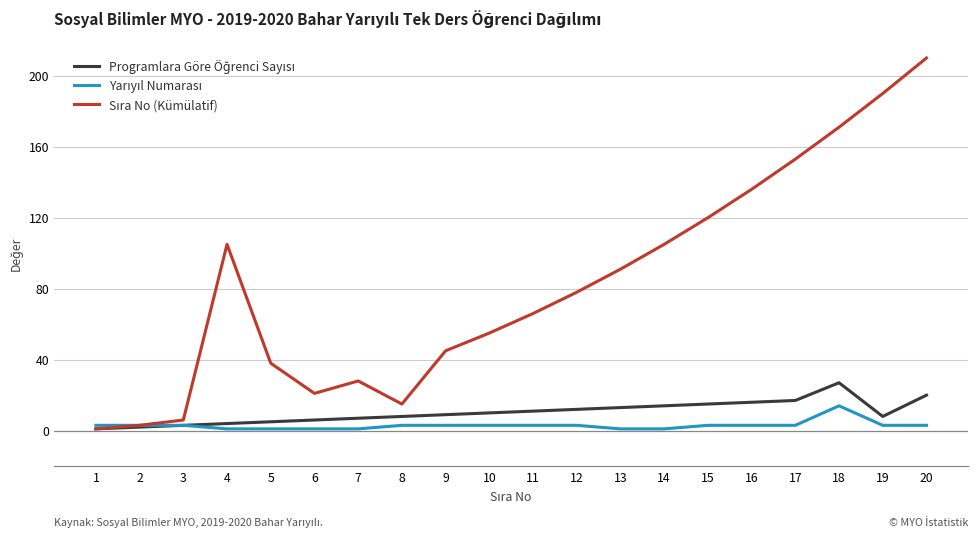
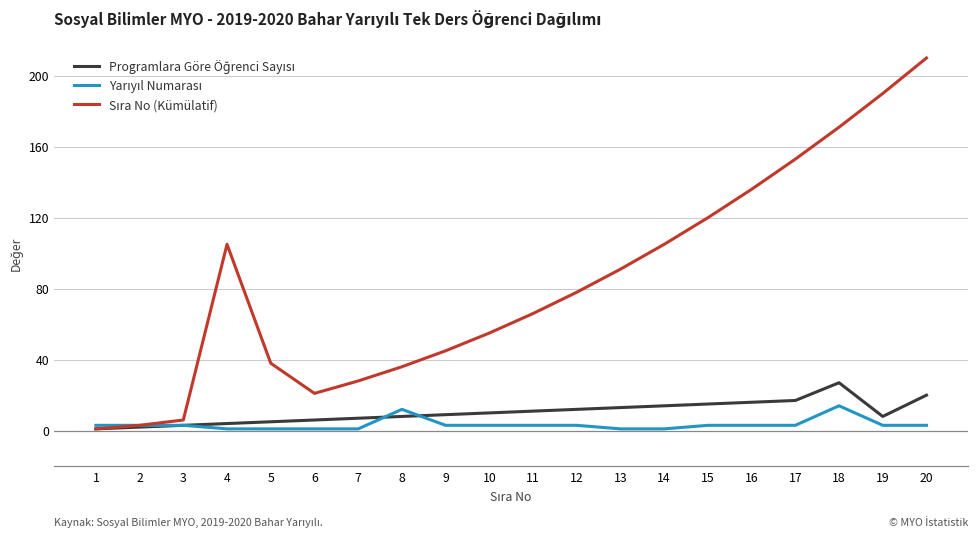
  {
    "Programlara Göre Öğrenci Sayısı": {
      "4": 4,
      "5": 5,
      "6": 6,
      "7": 7,
      "8": 8,
      "9": 9,
      "10": 10,
      "11": 11,
      "12": 12,
      "13": 13,
      "14": 14,
      "15": 15,
      "16": 16,
      "17": 17,
      "18": 27,
      "19": 8,
      "20": 20
    },
    "Yarıyıl Numarası": {
      "1": 3,
      "4": 1,
      "5": 1,
      "6": 1,
      "7": 1,
-     "8": 3,
+     "8": 12,
      "9": 3,
      "10": 3,
      "11": 3,
      "12": 3,
      "13": 1,
      "14": 1,
      "15": 3,
      "16": 3,
      "17": 3,
      "18": 14,
      "19": 3,
      "20": 3
    },
    "Sıra No (Kümülatif)": {
      "3": 6,
      "4": 105,
      "5": 38,
      "6": 21,
      "7": 28,
-     "8": 15,
+     "8": 36,
      "9": 45,
      "10": 55,
      "11": 66,
      "12": 78,
      "13": 91,
      "14": 105,
      "15": 120,
      "16": 136,
      "17": 153,
      "18": 171,
      "19": 190,
      "20": 210
    }
  }
